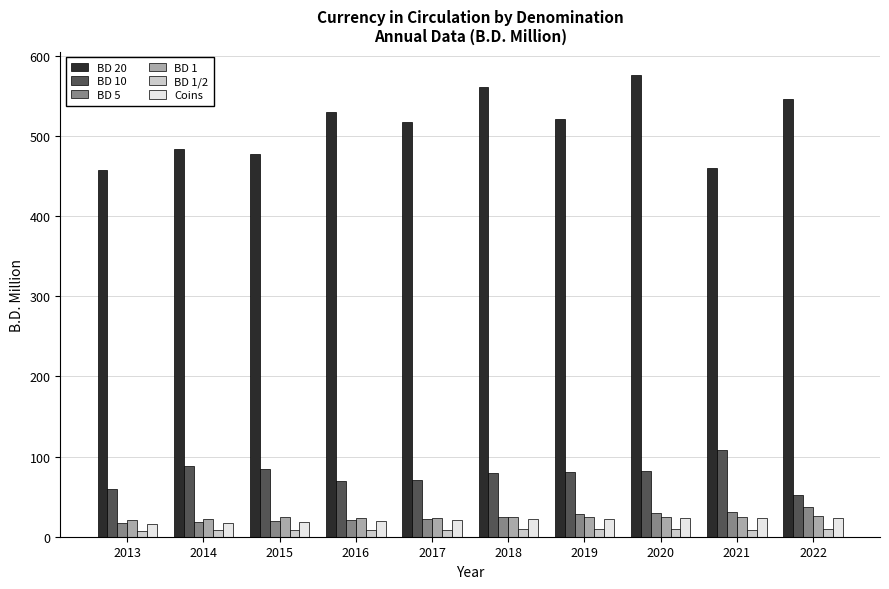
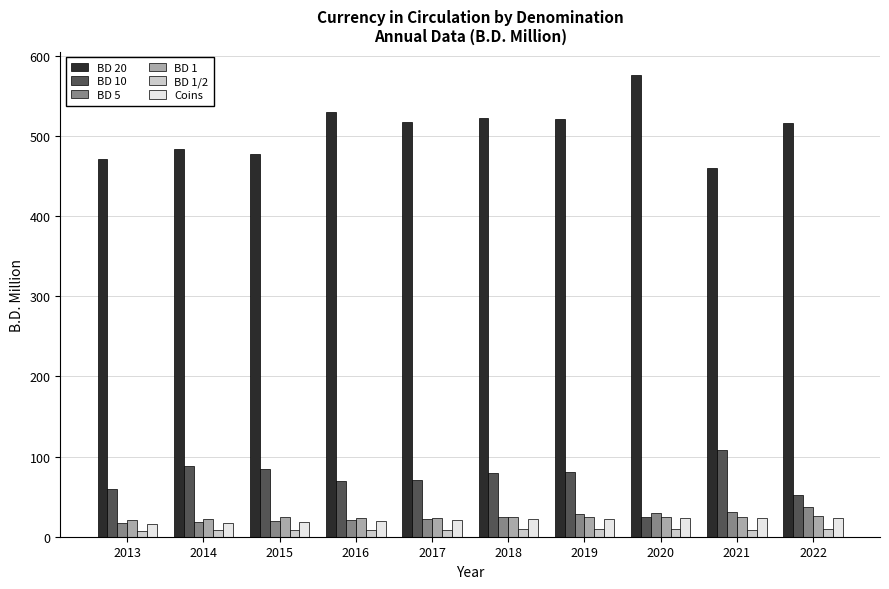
  {
    "BD 20": {
-     "2013": 460,
+     "2013": 470,
      "2014": 480,
      "2015": 480,
      "2016": 530,
      "2017": 520,
-     "2018": 560,
+     "2018": 520,
      "2019": 520,
      "2020": 580,
      "2021": 460,
-     "2022": 550
+     "2022": 520
    },
    "BD 10": {
      "2013": 60,
      "2014": 90,
      "2015": 80,
      "2016": 70,
      "2017": 70,
      "2018": 80,
      "2019": 80,
-     "2020": 80,
+     "2020": 20,
      "2021": 110,
      "2022": 50
    }
  }
